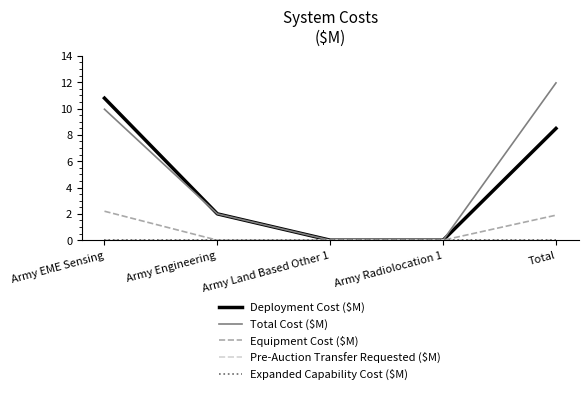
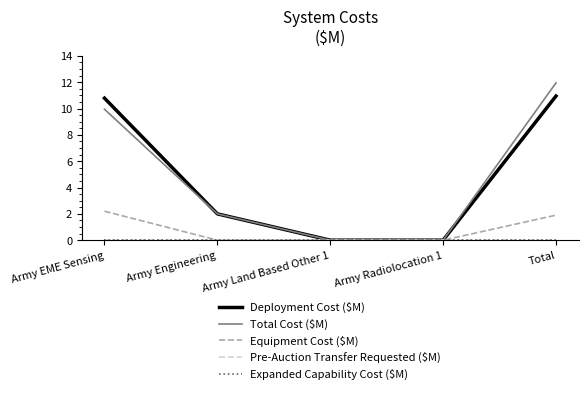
  {
    "Deployment Cost ($M)": {
      "Army EME Sensing": 10.8,
-     "Total": 8.5
+     "Total": 11.0
    },
    "Equipment Cost ($M)": {
      "Army EME Sensing": 2.2,
      "Total": 1.9
    }
  }
